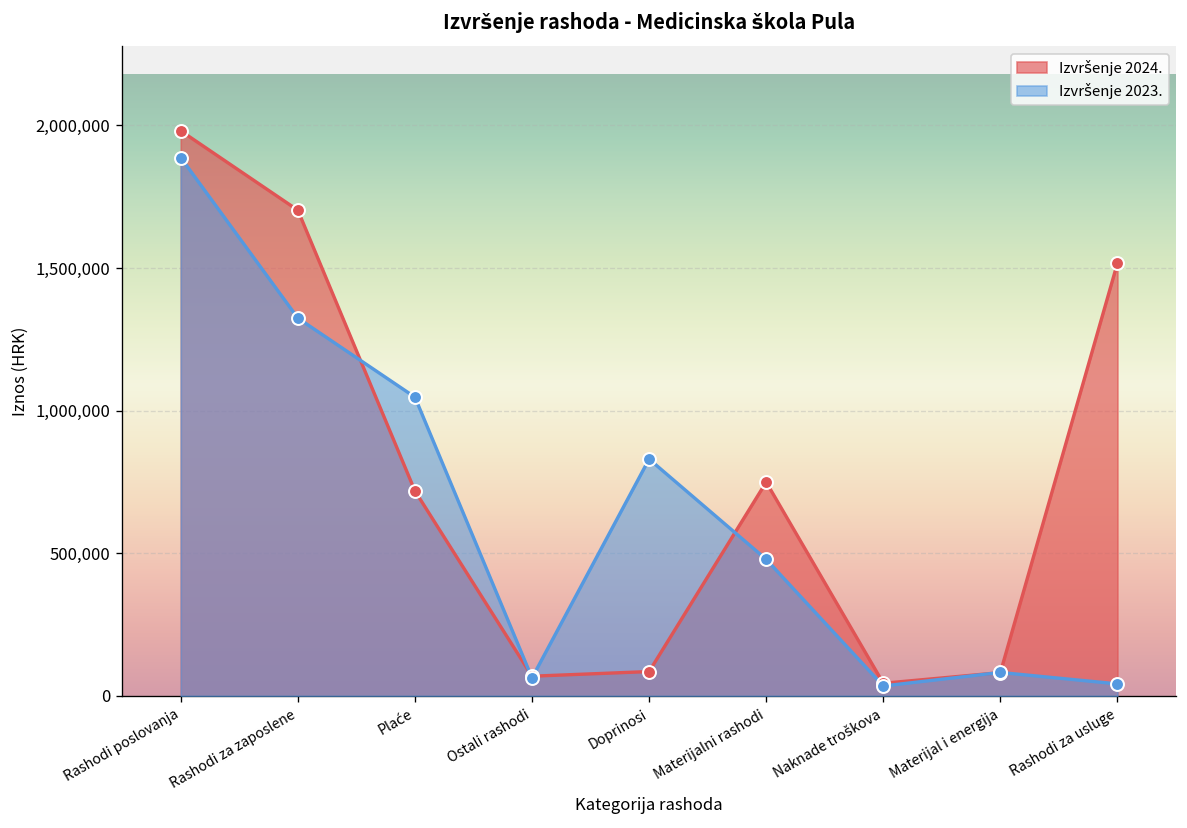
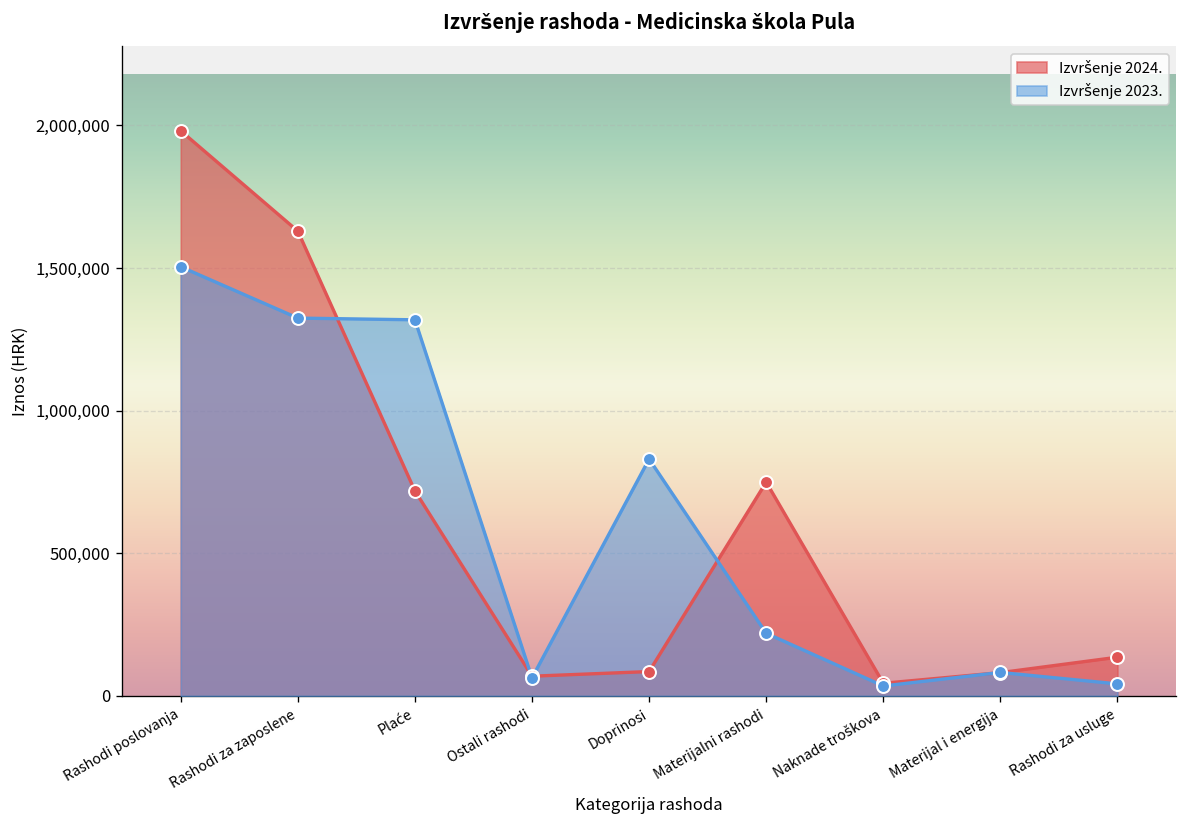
  {
    "Izvršenje 2024.": {
      "Rashodi poslovanja": "1,980,000",
-     "Rashodi za zaposlene": "1,700,000",
+     "Rashodi za zaposlene": "1,630,000",
      "Plaće": "720,000",
      "Doprinosi": "90,000",
      "Materijalni rashodi": "750,000",
-     "Rashodi za usluge": "1,520,000"
+     "Rashodi za usluge": "140,000"
    },
    "Izvršenje 2023.": {
-     "Rashodi poslovanja": "1,890,000",
+     "Rashodi poslovanja": "1,500,000",
      "Rashodi za zaposlene": "1,320,000",
-     "Plaće": "1,050,000",
+     "Plaće": "1,320,000",
      "Doprinosi": "830,000",
-     "Materijalni rashodi": "480,000",
+     "Materijalni rashodi": "220,000",
      "Rashodi za usluge": "40,000"
    }
  }
